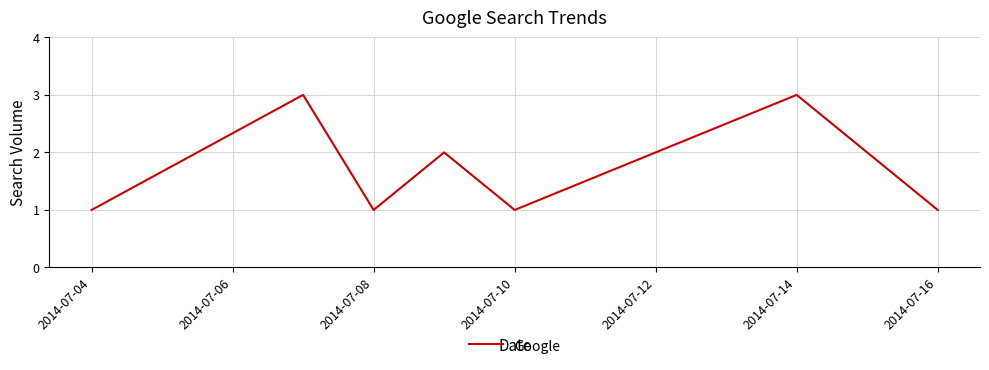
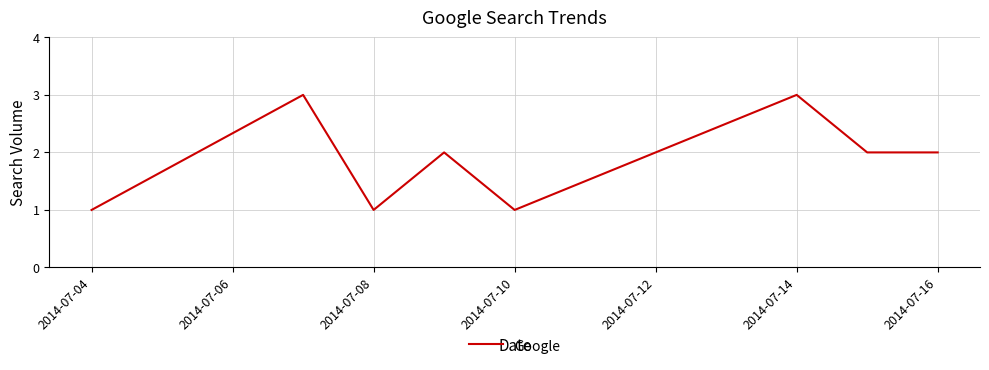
  {
    "2014-07-04": 1,
    "2014-07-08": 1,
    "2014-07-10": 1,
    "2014-07-14": 3,
-   "2014-07-16": 1
+   "2014-07-16": 2
  }
